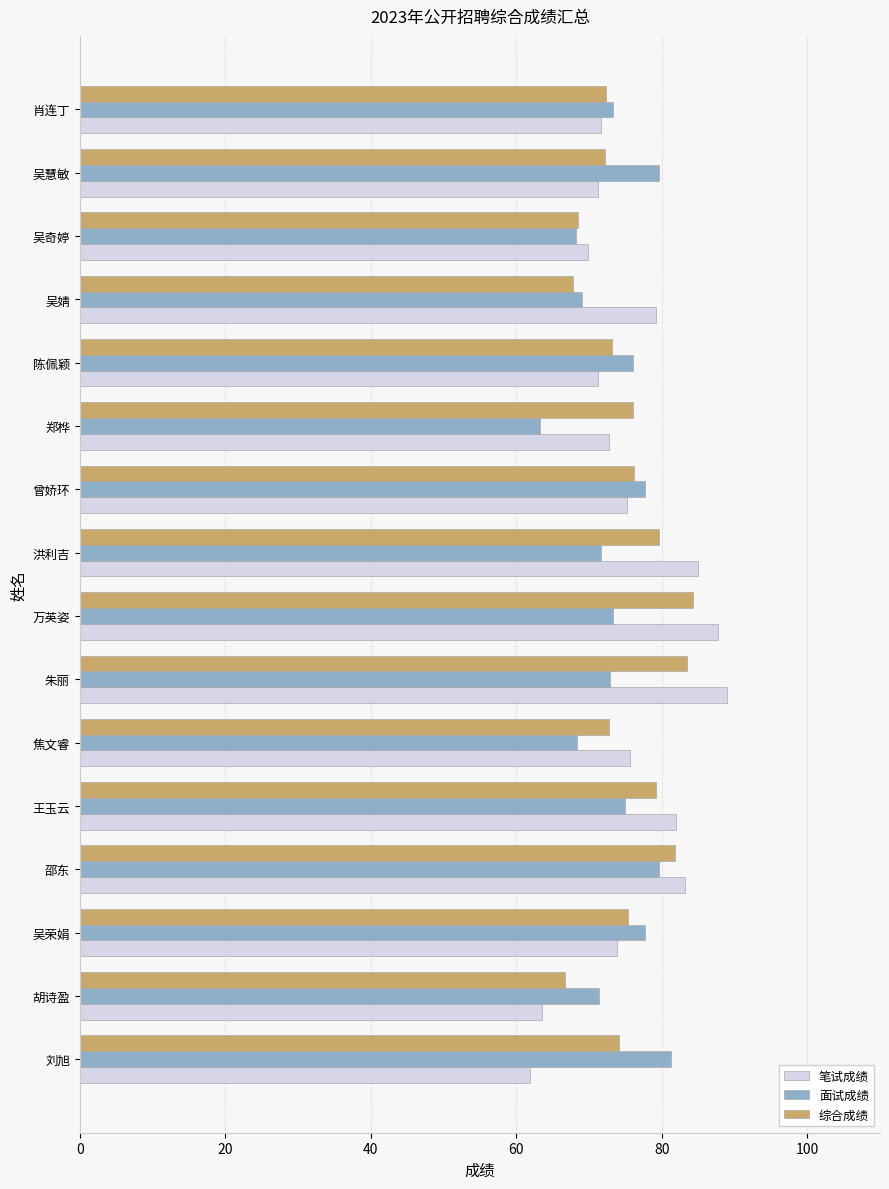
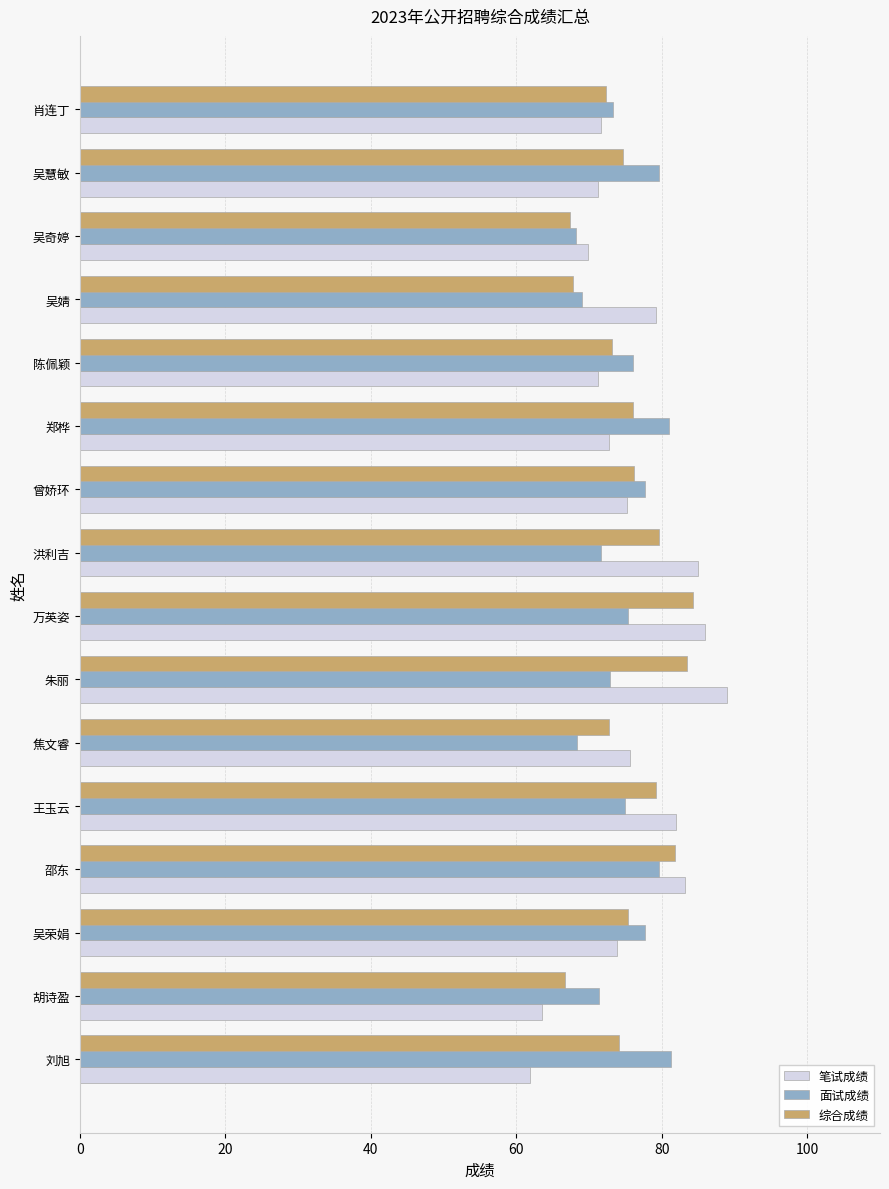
  {
    "笔试成绩": {
      "肖连丁": 72,
      "吴慧敏": 71,
      "吴奇婷": 70,
      "吴婧": 79,
      "陈佩颖": 71,
      "郑桦": 73,
      "曾娇环": 75,
      "洪利吉": 85,
-     "万英姿": 88,
+     "万英姿": 86,
      "朱丽": 89,
      "焦文睿": 76,
      "王玉云": 82,
      "邵东": 83,
      "吴荣娟": 74,
      "胡诗盈": 64,
      "刘旭": 62
    },
    "面试成绩": {
      "肖连丁": 73,
      "吴慧敏": 80,
      "吴奇婷": 68,
      "吴婧": 69,
      "陈佩颖": 76,
-     "郑桦": 63,
+     "郑桦": 81,
      "曾娇环": 78,
      "洪利吉": 72,
-     "万英姿": 73,
+     "万英姿": 75,
      "朱丽": 73,
      "焦文睿": 68,
      "王玉云": 75,
      "邵东": 80,
      "吴荣娟": 78,
      "胡诗盈": 71,
      "刘旭": 81
    },
    "综合成绩": {
      "肖连丁": 72,
-     "吴慧敏": 72,
-     "吴奇婷": 69,
+     "吴慧敏": 75,
+     "吴奇婷": 67,
      "吴婧": 68,
      "陈佩颖": 73,
      "郑桦": 76,
      "曾娇环": 76,
      "洪利吉": 80,
      "万英姿": 84,
      "朱丽": 84,
      "焦文睿": 73,
      "王玉云": 79,
      "邵东": 82,
      "吴荣娟": 75,
      "胡诗盈": 67,
      "刘旭": 74
    }
  }
